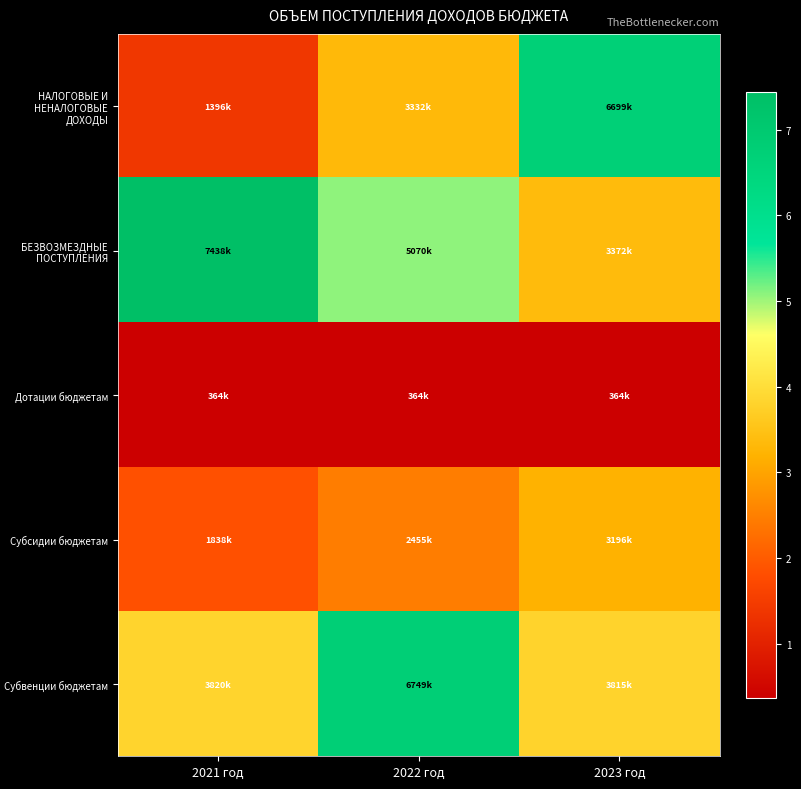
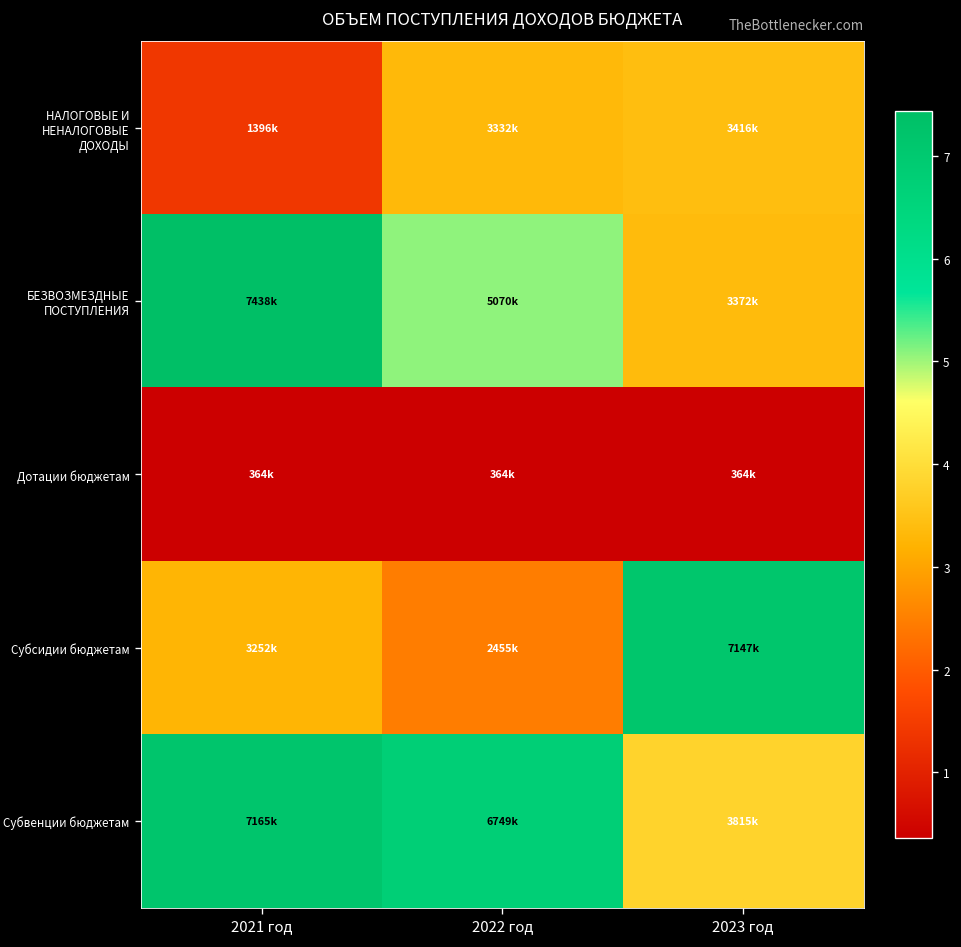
  {
    "НАЛОГОВЫЕ И НЕНАЛОГОВЫЕ ДОХОДЫ": {
      "2021 год": "1396k",
      "2022 год": "3332k",
-     "2023 год": "6699k"
+     "2023 год": "3416k"
    },
    "БЕЗВОЗМЕЗДНЫЕ ПОСТУПЛЕНИЯ": {
      "2021 год": "7438k",
      "2022 год": "5070k",
      "2023 год": "3372k"
    },
    "Дотации бюджетам": {
      "2021 год": "364k",
      "2022 год": "364k",
      "2023 год": "364k"
    },
    "Субсидии бюджетам": {
-     "2021 год": "1838k",
+     "2021 год": "3252k",
      "2022 год": "2455k",
-     "2023 год": "3196k"
+     "2023 год": "7147k"
    },
    "Субвенции бюджетам": {
-     "2021 год": "3820k",
+     "2021 год": "7165k",
      "2022 год": "6749k",
      "2023 год": "3815k"
    }
  }
